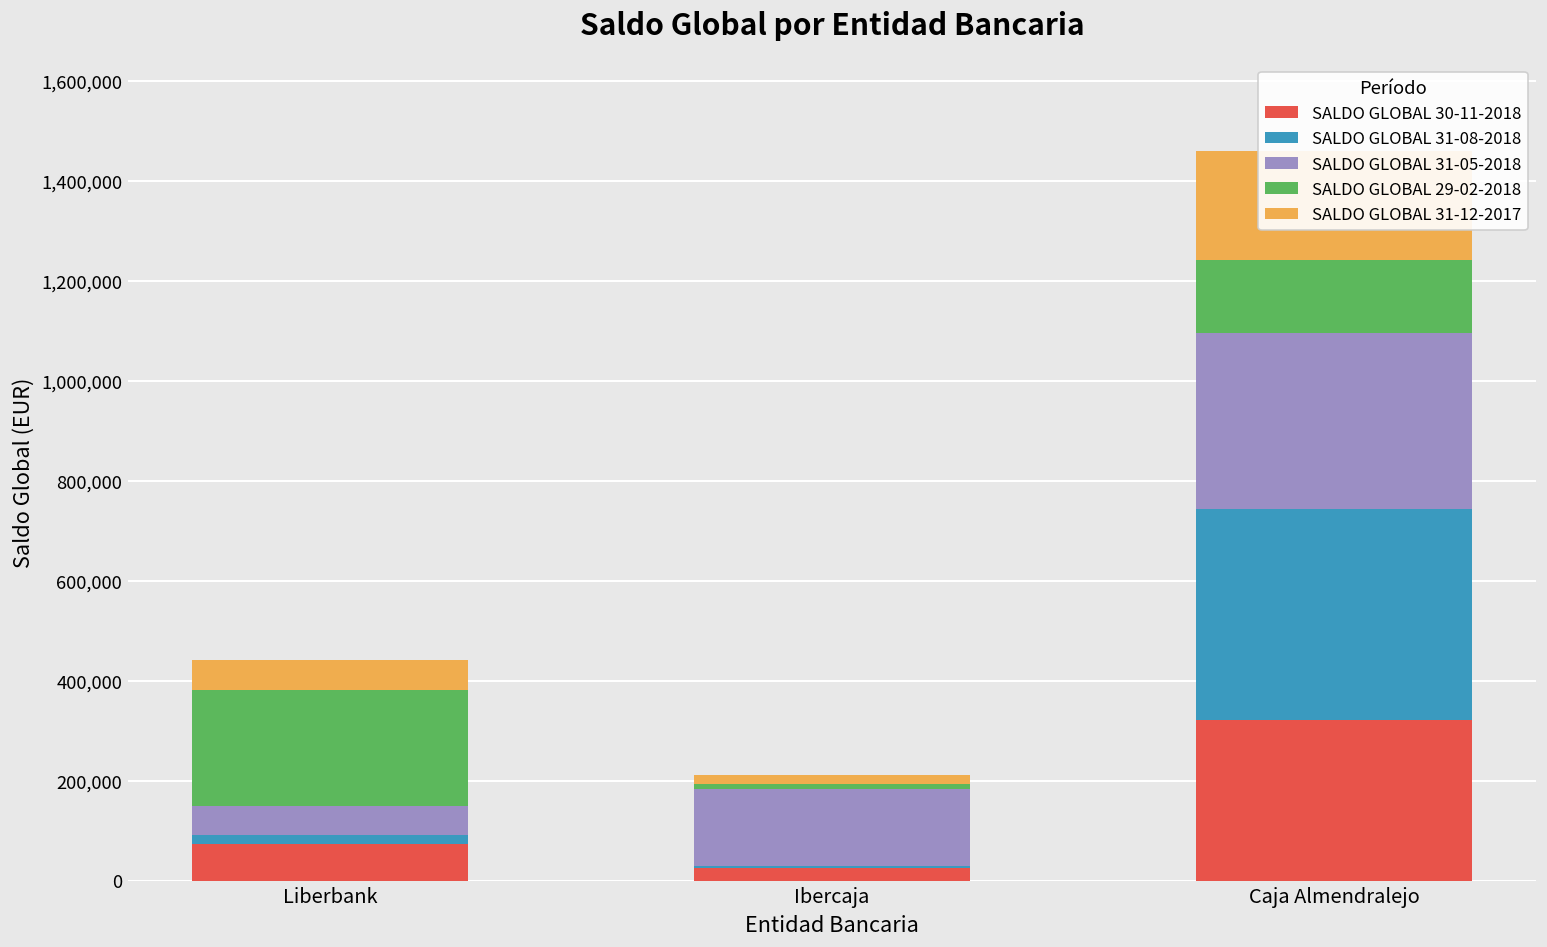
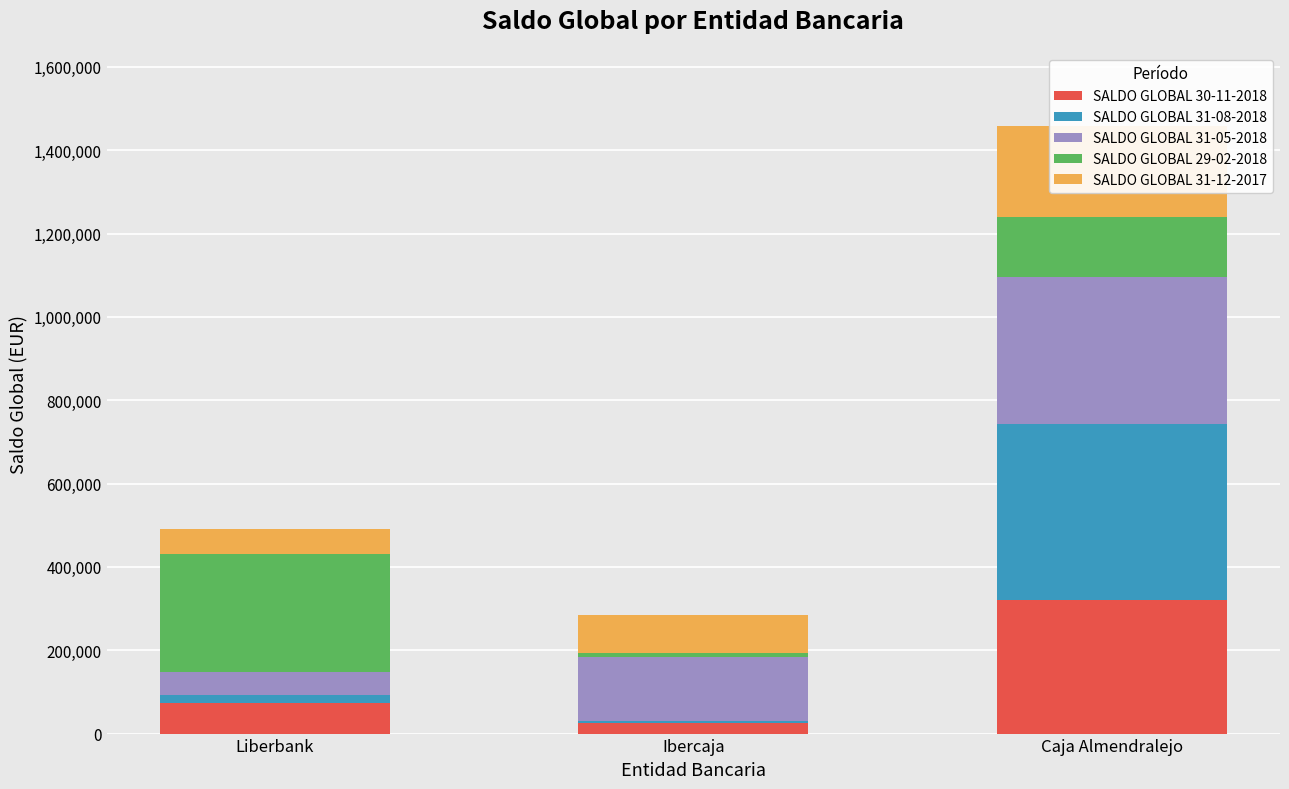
  {
    "SALDO GLOBAL 30-11-2018": {
      "Liberbank": "70,000",
      "Ibercaja": "20,000",
      "Caja Almendralejo": "320,000"
    },
    "SALDO GLOBAL 31-08-2018": {
      "Liberbank": "20,000",
      "Caja Almendralejo": "420,000"
    },
    "SALDO GLOBAL 31-05-2018": {
      "Liberbank": "60,000",
      "Ibercaja": "150,000",
      "Caja Almendralejo": "350,000"
    },
    "SALDO GLOBAL 29-02-2018": {
-     "Liberbank": "230,000",
+     "Liberbank": "280,000",
      "Ibercaja": "10,000",
      "Caja Almendralejo": "150,000"
    },
    "SALDO GLOBAL 31-12-2017": {
      "Liberbank": "60,000",
-     "Ibercaja": "20,000"
+     "Ibercaja": "90,000"
    }
  }
